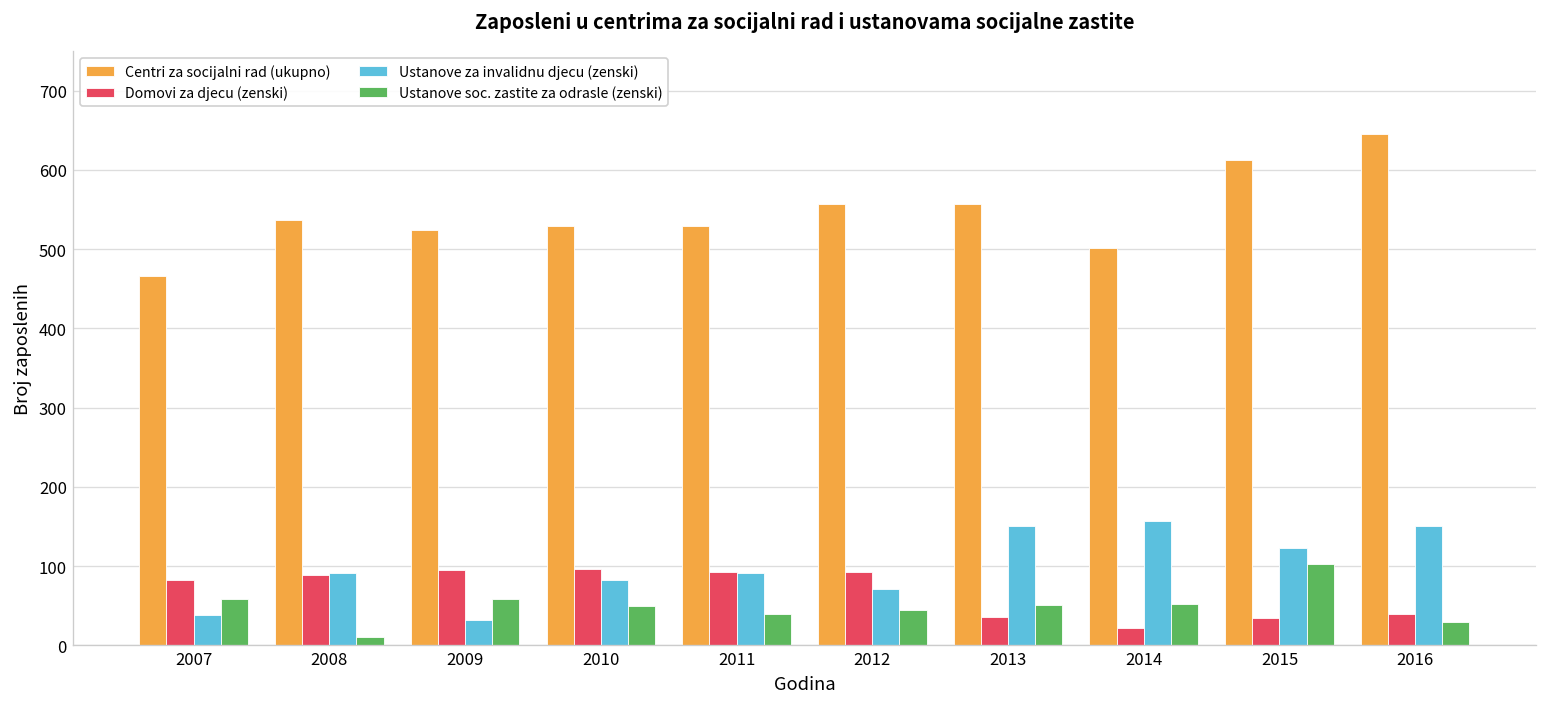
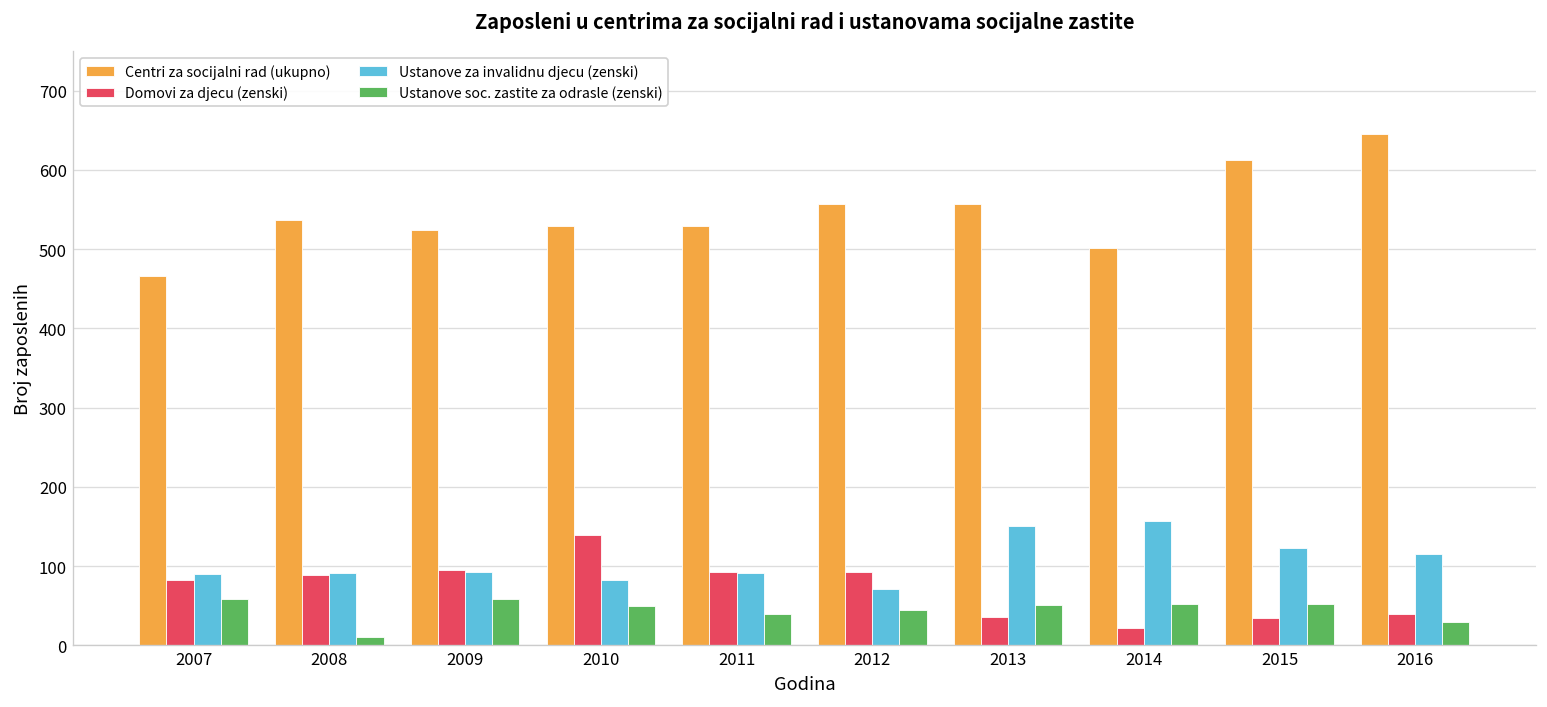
  {
    "Centri za socijalni rad (ukupno)": {
      "2007": 470,
      "2008": 540,
      "2009": 520,
      "2010": 530,
      "2011": 530,
      "2012": 560,
      "2013": 560,
      "2014": 500,
      "2015": 610,
      "2016": 650
    },
    "Domovi za djecu (zenski)": {
      "2007": 80,
      "2008": 90,
      "2009": 100,
-     "2010": 100,
+     "2010": 140,
      "2011": 90,
      "2012": 90,
      "2013": 40,
      "2014": 20,
      "2015": 40,
      "2016": 40
    },
    "Ustanove za invalidnu djecu (zenski)": {
-     "2007": 40,
+     "2007": 90,
      "2008": 90,
-     "2009": 30,
+     "2009": 90,
      "2010": 80,
      "2011": 90,
      "2012": 70,
      "2013": 150,
      "2014": 160,
      "2015": 120,
-     "2016": 150
+     "2016": 120
    },
    "Ustanove soc. zastite za odrasle (zenski)": {
      "2007": 60,
      "2008": 10,
      "2009": 60,
      "2010": 50,
      "2011": 40,
      "2012": 50,
      "2013": 50,
      "2014": 50,
-     "2015": 100,
+     "2015": 50,
      "2016": 30
    }
  }
